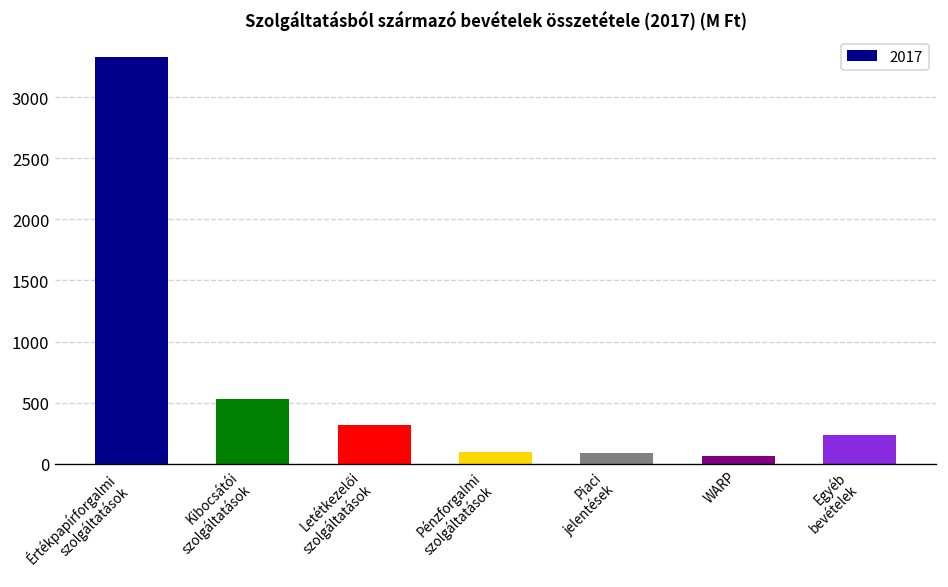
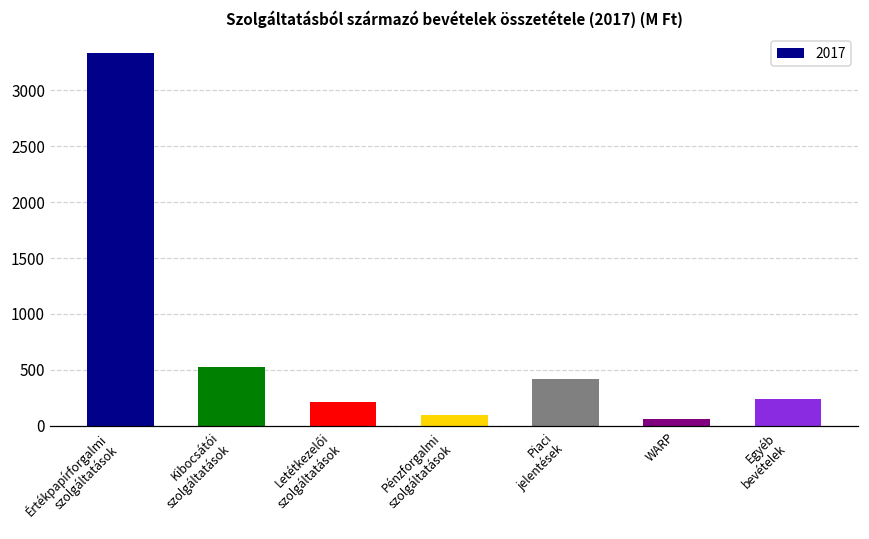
  {
    "Értékpapírforgalmi szolgáltatások": 3330,
    "Kibocsátói szolgáltatások": 530,
-   "Letétkezelői szolgáltatások": 310,
+   "Letétkezelői szolgáltatások": 220,
    "Pénzforgalmi szolgáltatások": 100,
-   "Piaci jelentések": 80,
+   "Piaci jelentések": 420,
    "WARP": 60,
    "Egyéb bevételek": 240
  }
